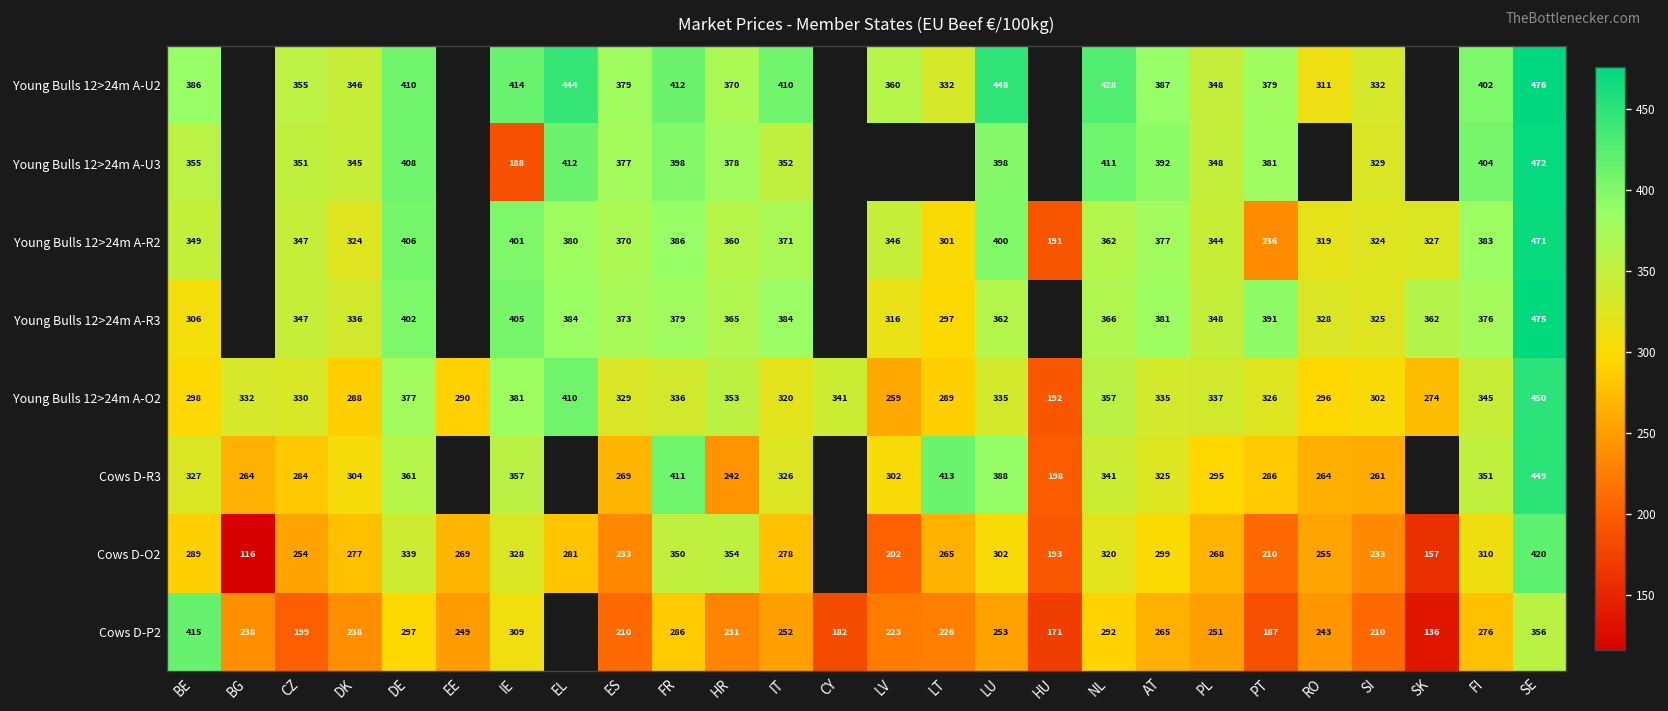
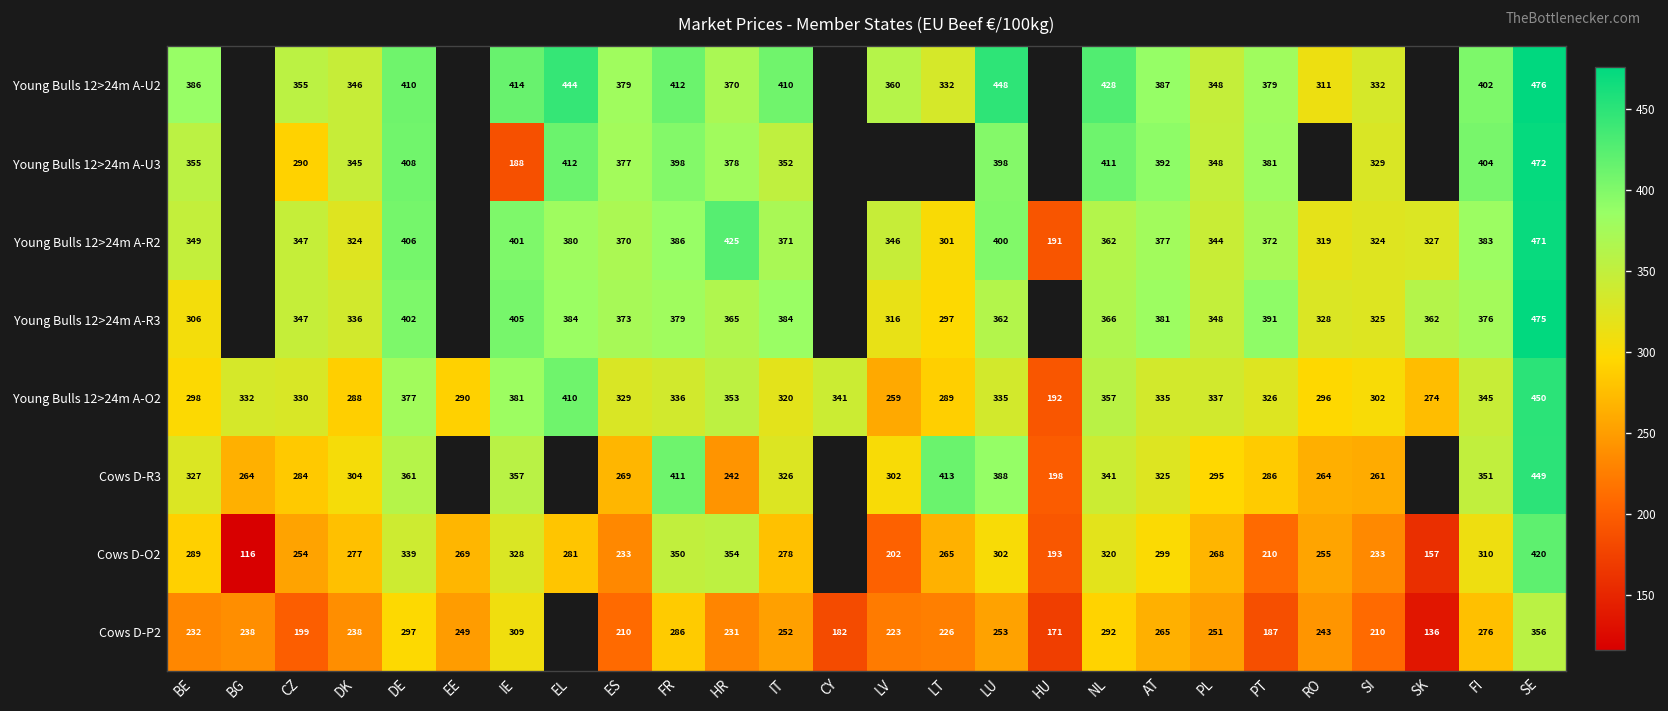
  {
    "Young Bulls 12>24m A-U2": {
      "BE": 386,
      "CZ": 355,
      "DK": 346,
      "DE": 410,
      "IE": 414,
      "EL": 444,
      "ES": 379,
      "FR": 412,
      "HR": 370,
      "IT": 410,
      "LV": 360,
      "LT": 332,
      "LU": 448,
      "NL": 428,
      "AT": 387,
      "PL": 348,
      "PT": 379,
      "RO": 311,
      "SI": 332,
      "FI": 402,
      "SE": 476
    },
    "Young Bulls 12>24m A-U3": {
      "BE": 355,
-     "CZ": 351,
+     "CZ": 290,
      "DK": 345,
      "DE": 408,
      "IE": 188,
      "EL": 412,
      "ES": 377,
      "FR": 398,
      "HR": 378,
      "IT": 352,
      "LU": 398,
      "NL": 411,
      "AT": 392,
      "PL": 348,
      "PT": 381,
      "SI": 329,
      "FI": 404,
      "SE": 472
    },
    "Young Bulls 12>24m A-R2": {
      "BE": 349,
      "CZ": 347,
      "DK": 324,
      "DE": 406,
      "IE": 401,
      "EL": 380,
      "ES": 370,
      "FR": 386,
-     "HR": 360,
+     "HR": 425,
      "IT": 371,
      "LV": 346,
      "LT": 301,
      "LU": 400,
      "HU": 191,
      "NL": 362,
      "AT": 377,
      "PL": 344,
-     "PT": 236,
+     "PT": 372,
      "RO": 319,
      "SI": 324,
      "SK": 327,
      "FI": 383,
      "SE": 471
    },
    "Young Bulls 12>24m A-R3": {
      "BE": 306,
      "CZ": 347,
      "DK": 336,
      "DE": 402,
      "IE": 405,
      "EL": 384,
      "ES": 373,
      "FR": 379,
      "HR": 365,
      "IT": 384,
      "LV": 316,
      "LT": 297,
      "LU": 362,
      "NL": 366,
      "AT": 381,
      "PL": 348,
      "PT": 391,
      "RO": 328,
      "SI": 325,
      "SK": 362,
      "FI": 376,
      "SE": 475
    },
    "Young Bulls 12>24m A-O2": {
      "BE": 298,
      "BG": 332,
      "CZ": 330,
      "DK": 288,
      "DE": 377,
      "EE": 290,
      "IE": 381,
      "EL": 410,
      "ES": 329,
      "FR": 336,
      "HR": 353,
      "IT": 320,
      "CY": 341,
      "LV": 259,
      "LT": 289,
      "LU": 335,
      "HU": 192,
      "NL": 357,
      "AT": 335,
      "PL": 337,
      "PT": 326,
      "RO": 296,
      "SI": 302,
      "SK": 274,
      "FI": 345,
      "SE": 450
    },
    "Cows D-R3": {
      "BE": 327,
      "BG": 264,
      "CZ": 284,
      "DK": 304,
      "DE": 361,
      "IE": 357,
      "ES": 269,
      "FR": 411,
      "HR": 242,
      "IT": 326,
      "LV": 302,
      "LT": 413,
      "LU": 388,
      "HU": 198,
      "NL": 341,
      "AT": 325,
      "PL": 295,
      "PT": 286,
      "RO": 264,
      "SI": 261,
      "FI": 351,
      "SE": 449
    },
    "Cows D-O2": {
      "BE": 289,
      "BG": 116,
      "CZ": 254,
      "DK": 277,
      "DE": 339,
      "EE": 269,
      "IE": 328,
      "EL": 281,
      "ES": 233,
      "FR": 350,
      "HR": 354,
      "IT": 278,
      "LV": 202,
      "LT": 265,
      "LU": 302,
      "HU": 193,
      "NL": 320,
      "AT": 299,
      "PL": 268,
      "PT": 210,
      "RO": 255,
      "SI": 233,
      "SK": 157,
      "FI": 310,
      "SE": 420
    },
    "Cows D-P2": {
-     "BE": 415,
+     "BE": 232,
      "BG": 238,
      "CZ": 199,
      "DK": 238,
      "DE": 297,
      "EE": 249,
      "IE": 309,
      "ES": 210,
      "FR": 286,
      "HR": 231,
      "IT": 252,
      "CY": 182,
      "LV": 223,
      "LT": 226,
      "LU": 253,
      "HU": 171,
      "NL": 292,
      "AT": 265,
      "PL": 251,
      "PT": 187,
      "RO": 243,
      "SI": 210,
      "SK": 136,
      "FI": 276,
      "SE": 356
    }
  }
